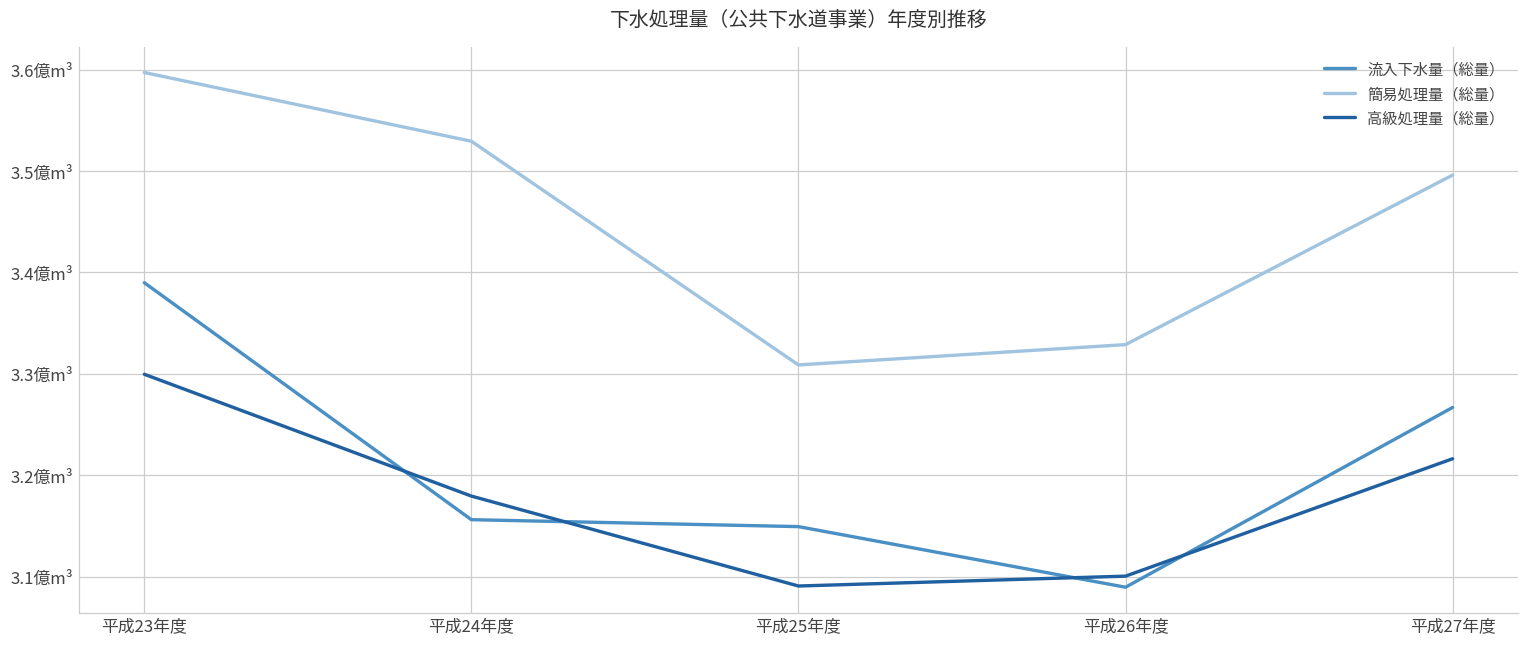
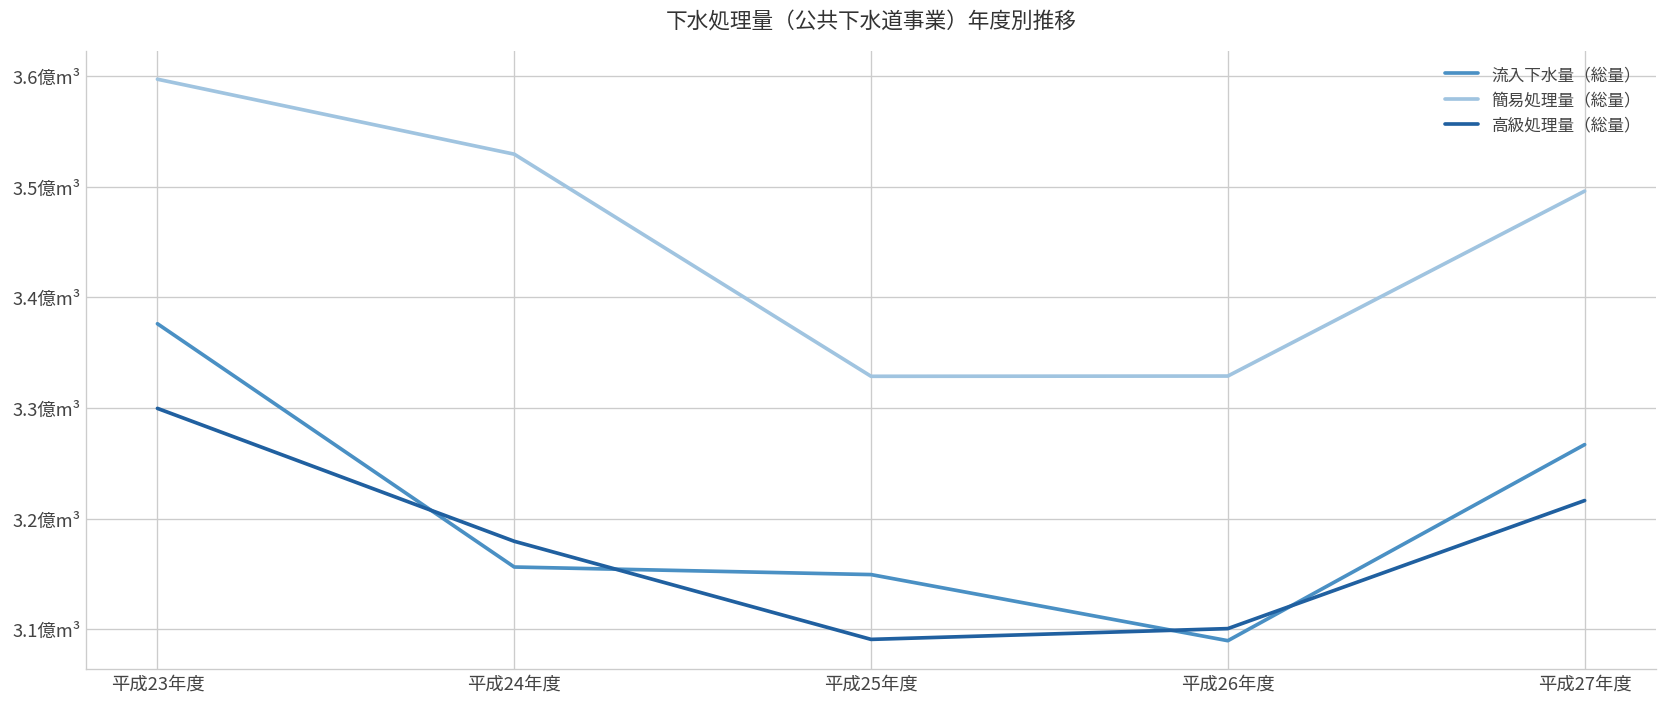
  {
    "流入下水量（総量）": {
-     "平成23年度": "3.39億m³",
+     "平成23年度": "3.38億m³",
      "平成24年度": "3.16億m³",
      "平成25年度": "3.15億m³",
      "平成26年度": "3.09億m³",
      "平成27年度": "3.27億m³"
    },
    "簡易処理量（総量）": {
      "平成23年度": "3.60億m³",
      "平成24年度": "3.53億m³",
-     "平成25年度": "3.31億m³",
+     "平成25年度": "3.33億m³",
      "平成26年度": "3.33億m³",
      "平成27年度": "3.50億m³"
    },
    "高級処理量（総量）": {
      "平成23年度": "3.30億m³",
      "平成24年度": "3.18億m³",
      "平成25年度": "3.09億m³",
      "平成26年度": "3.10億m³",
      "平成27年度": "3.22億m³"
    }
  }
